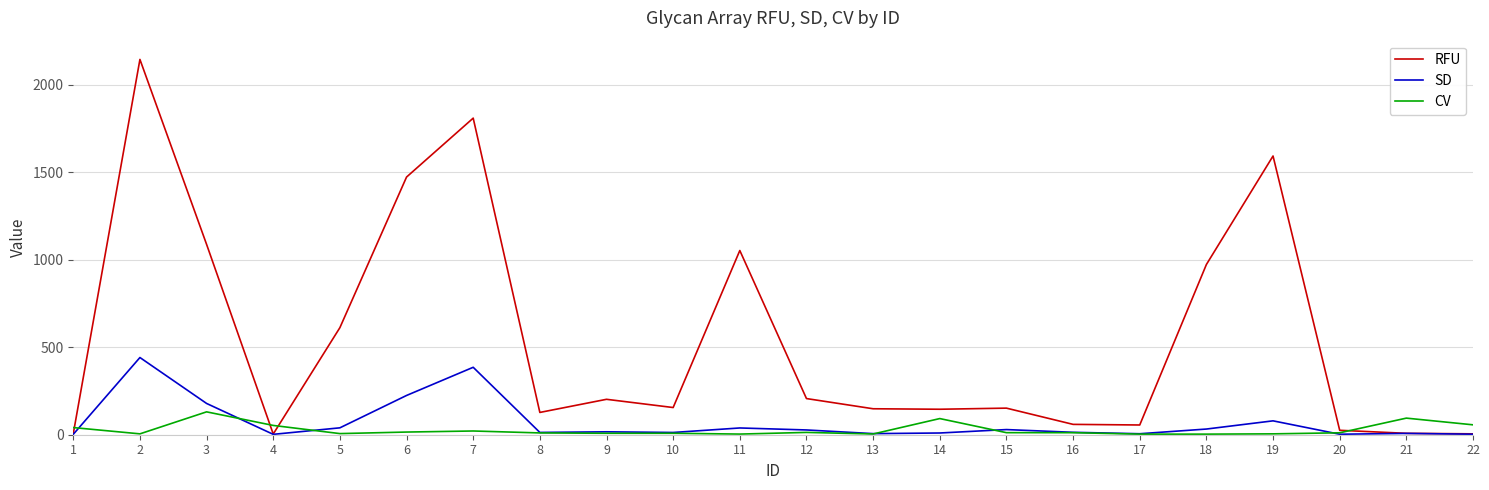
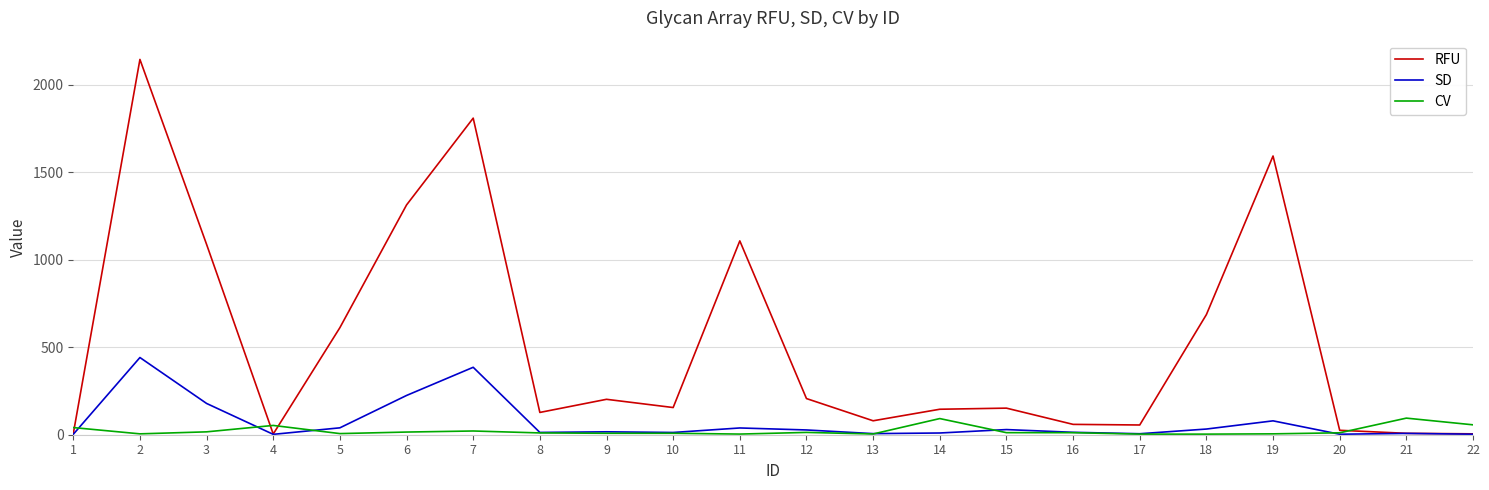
  {
    "RFU": {
      "2": 2140,
      "3": 1090,
      "5": 610,
-     "6": 1470,
+     "6": 1310,
      "7": 1810,
      "8": 130,
      "9": 200,
      "10": 160,
-     "11": 1050,
+     "11": 1110,
      "12": 210,
-     "13": 150,
+     "13": 80,
      "14": 150,
      "15": 150,
      "16": 60,
      "17": 60,
-     "18": 970,
+     "18": 690,
      "19": 1590
    },
    "SD": {
      "2": 440,
      "3": 180,
      "5": 40,
      "6": 220,
      "7": 390,
      "11": 40,
      "14": 10,
      "15": 30,
      "18": 30,
      "19": 80
    },
    "CV": {
      "1": 40,
      "2": 0,
-     "3": 130,
+     "3": 20,
      "4": 50,
      "5": 10,
      "6": 20,
      "7": 20,
      "11": 0,
      "14": 90,
      "15": 10,
      "18": 0,
      "19": 0,
      "21": 90,
      "22": 60
    }
  }
